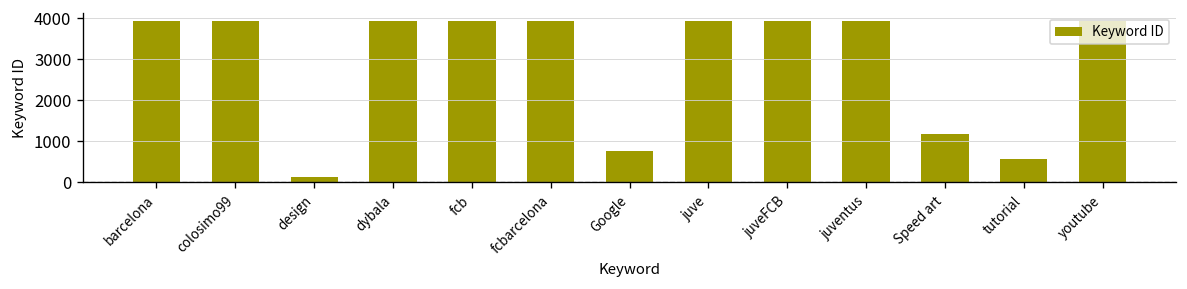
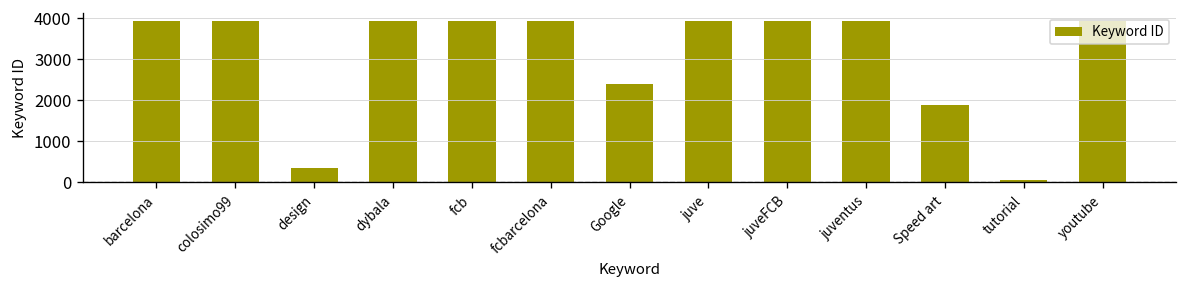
  {
    "barcelona": 3900,
    "colosimo99": 3900,
-   "design": 100,
+   "design": 400,
    "dybala": 3900,
    "fcb": 3900,
    "fcbarcelona": 3900,
-   "Google": 800,
+   "Google": 2400,
    "juve": 3900,
    "juveFCB": 3900,
    "juventus": 3900,
-   "Speed art": 1200,
-   "tutorial": 600
+   "Speed art": 1900,
+   "tutorial": 100
  }
